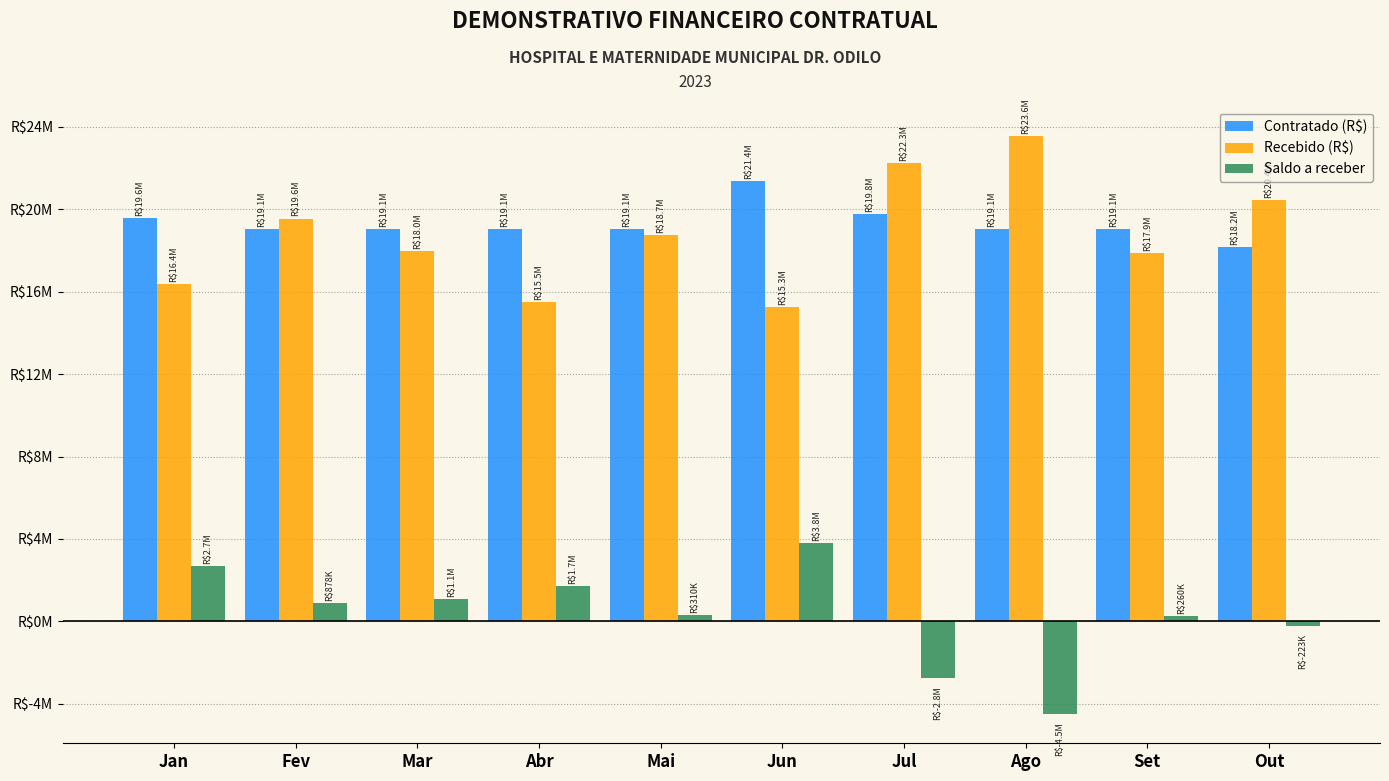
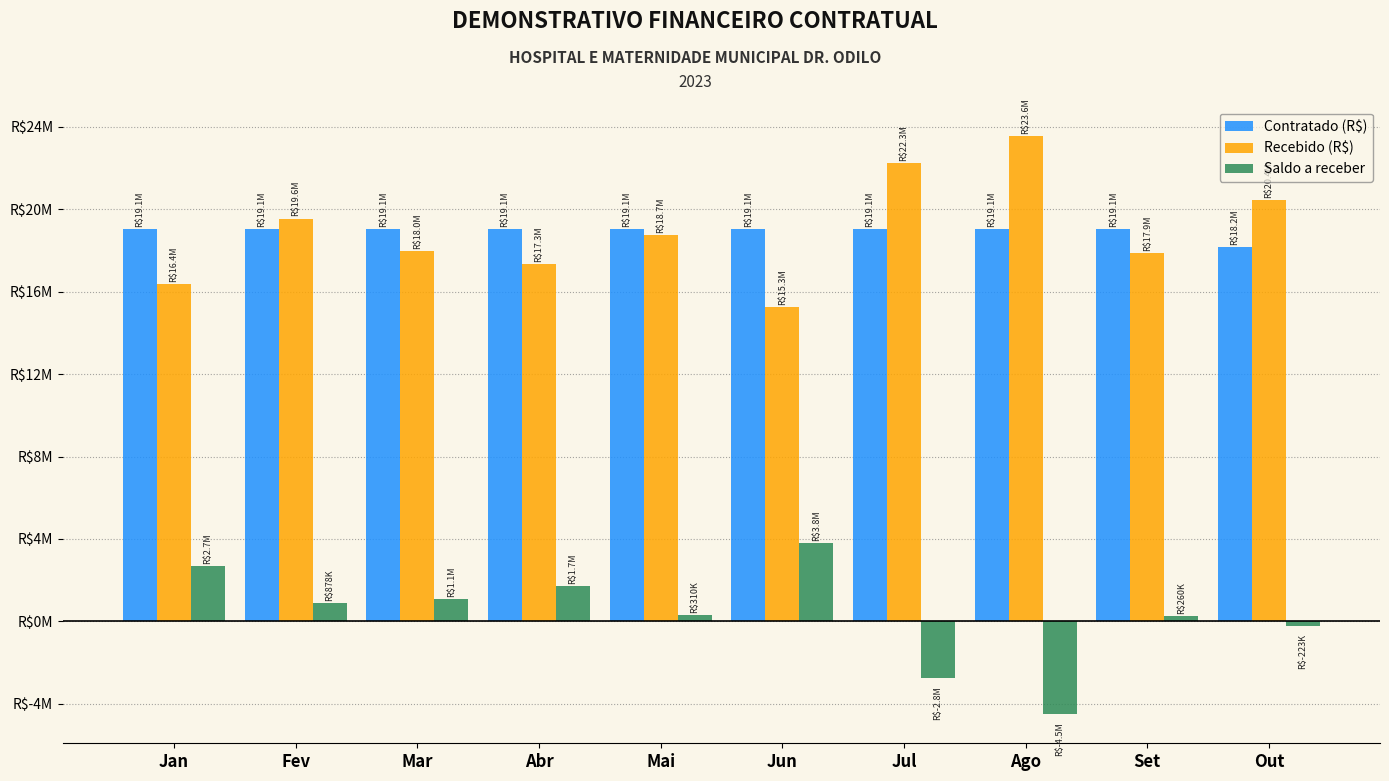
  {
    "Contratado (R$)": {
-     "Jan": "$19.6M",
+     "Jan": "$19.1M",
      "Fev": "$19.1M",
      "Mar": "$19.1M",
      "Abr": "$19.1M",
      "Mai": "$19.1M",
-     "Jun": "$21.4M",
-     "Jul": "$19.8M",
+     "Jun": "$19.1M",
+     "Jul": "$19.1M",
      "Ago": "$19.1M",
      "Set": "$19.1M",
      "Out": "$18.2M"
    },
    "Recebido (R$)": {
      "Jan": "$16.4M",
      "Fev": "$19.6M",
      "Mar": "$18.0M",
-     "Abr": "$15.5M",
+     "Abr": "$17.3M",
      "Mai": "$18.7M",
      "Jun": "$15.3M",
      "Jul": "$22.3M",
      "Ago": "$23.6M",
      "Set": "$17.9M"
    },
    "Saldo a receber": {
      "Jan": "$2.7M",
      "Fev": "$878K",
      "Mar": "$1.1M",
      "Abr": "$1.7M",
      "Mai": "$310K",
      "Jun": "$3.8M",
      "Jul": "$-2.8M",
      "Ago": "$-4.5M",
      "Set": "$260K",
      "Out": "$-223K"
    }
  }
